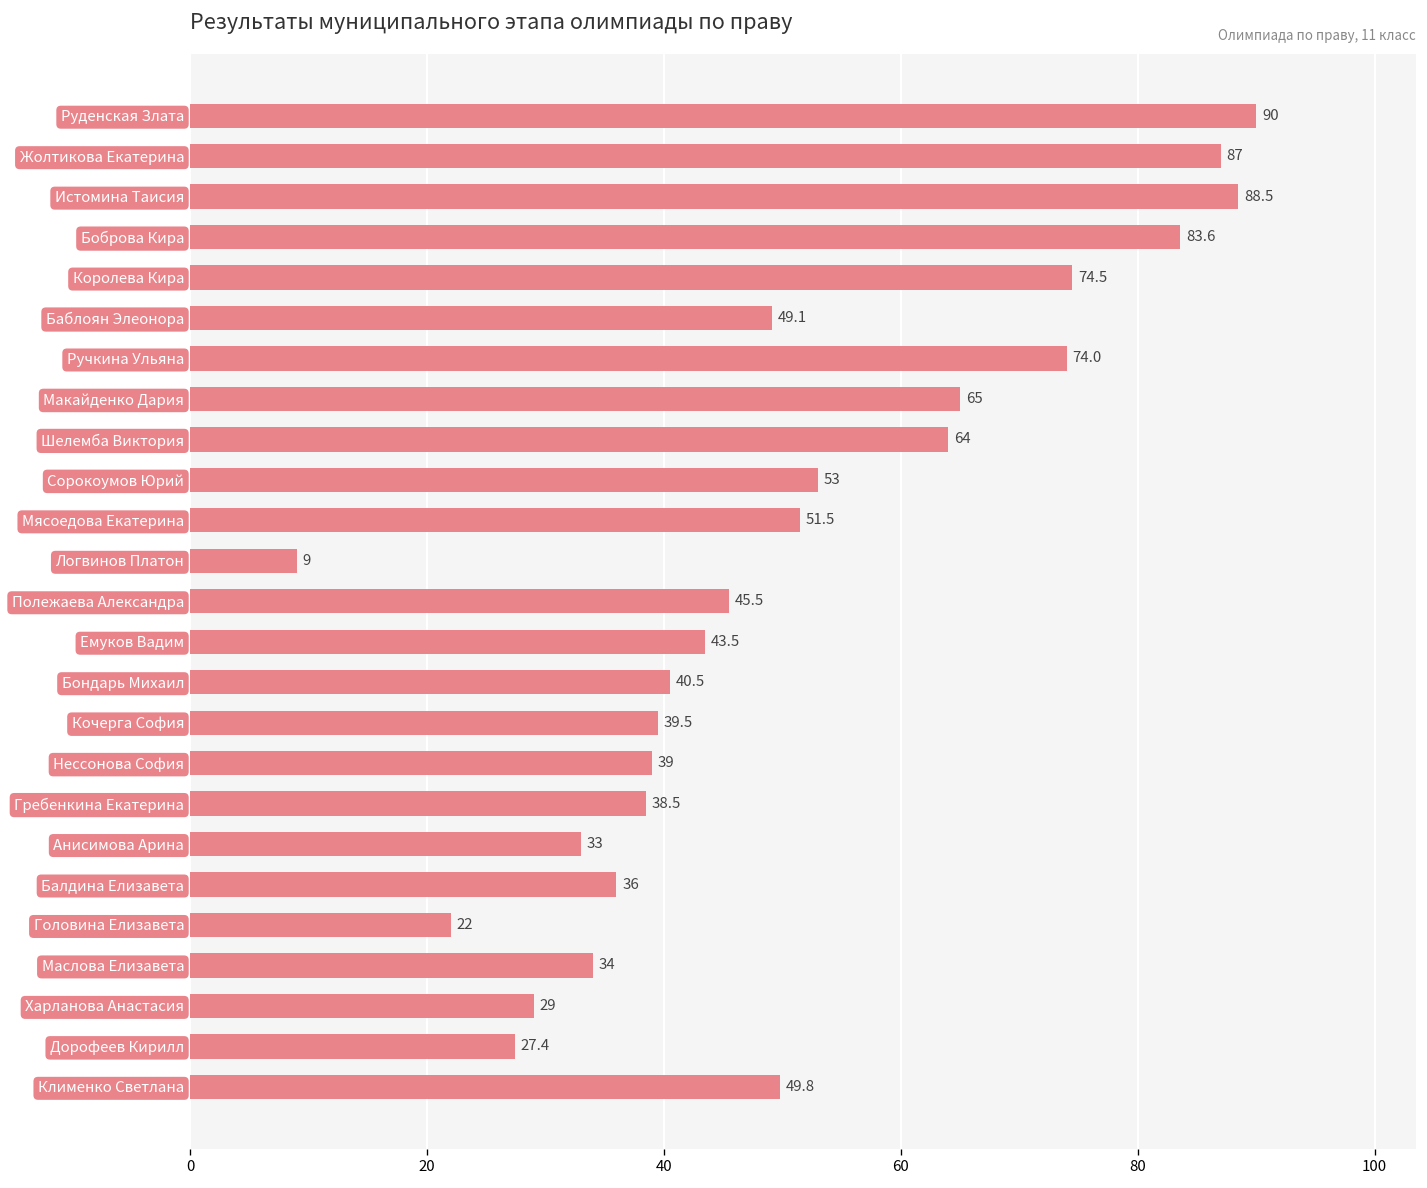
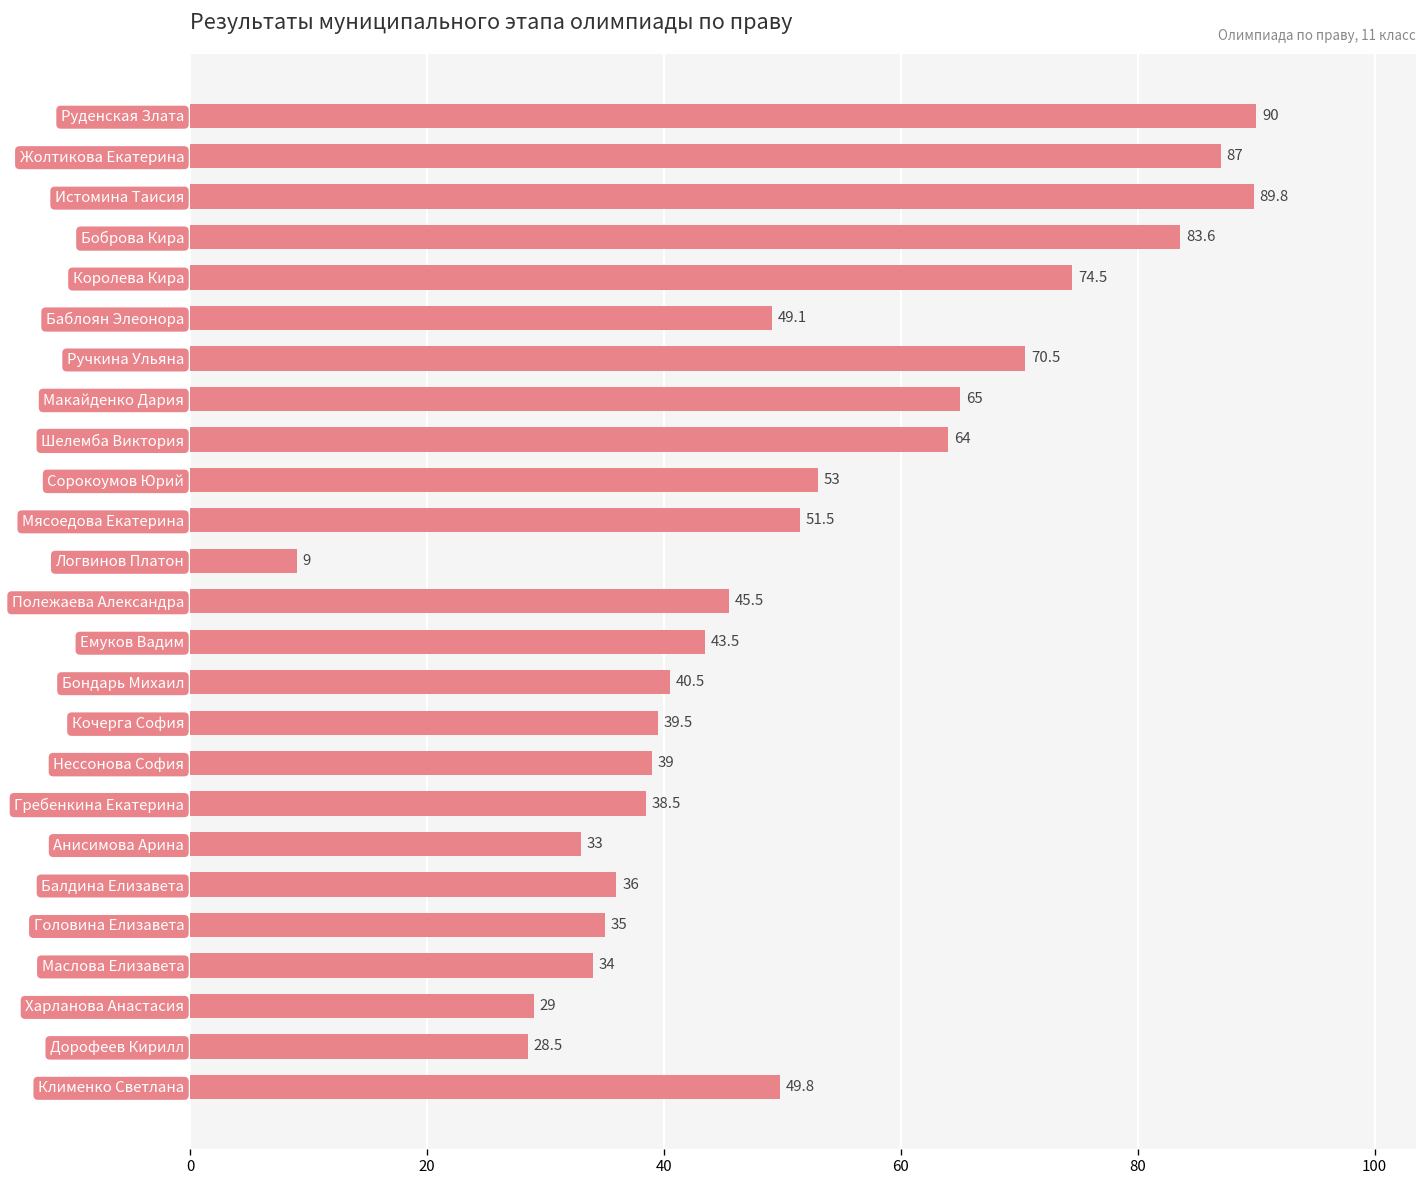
  {
    "Руденская Злата": 90,
    "Жолтикова Екатерина": 87,
-   "Истомина Таисия": 88.5,
+   "Истомина Таисия": 89.8,
    "Боброва Кира": 83.6,
    "Королева Кира": 74.5,
    "Баблоян Элеонора": 49.1,
-   "Ручкина Ульяна": 74.0,
+   "Ручкина Ульяна": 70.5,
    "Макайденко Дария": 65,
    "Шелемба Виктория": 64,
    "Сорокоумов Юрий": 53,
    "Мясоедова Екатерина": 51.5,
    "Логвинов Платон": 9,
    "Полежаева Александра": 45.5,
    "Емуков Вадим": 43.5,
    "Бондарь Михаил": 40.5,
    "Кочерга София": 39.5,
    "Нессонова София": 39,
    "Гребенкина Екатерина": 38.5,
    "Анисимова Арина": 33,
    "Балдина Елизавета": 36,
-   "Головина Елизавета": 22,
+   "Головина Елизавета": 35,
    "Маслова Елизавета": 34,
    "Харланова Анастасия": 29,
-   "Дорофеев Кирилл": 27.4,
+   "Дорофеев Кирилл": 28.5,
    "Клименко Светлана": 49.8
  }
